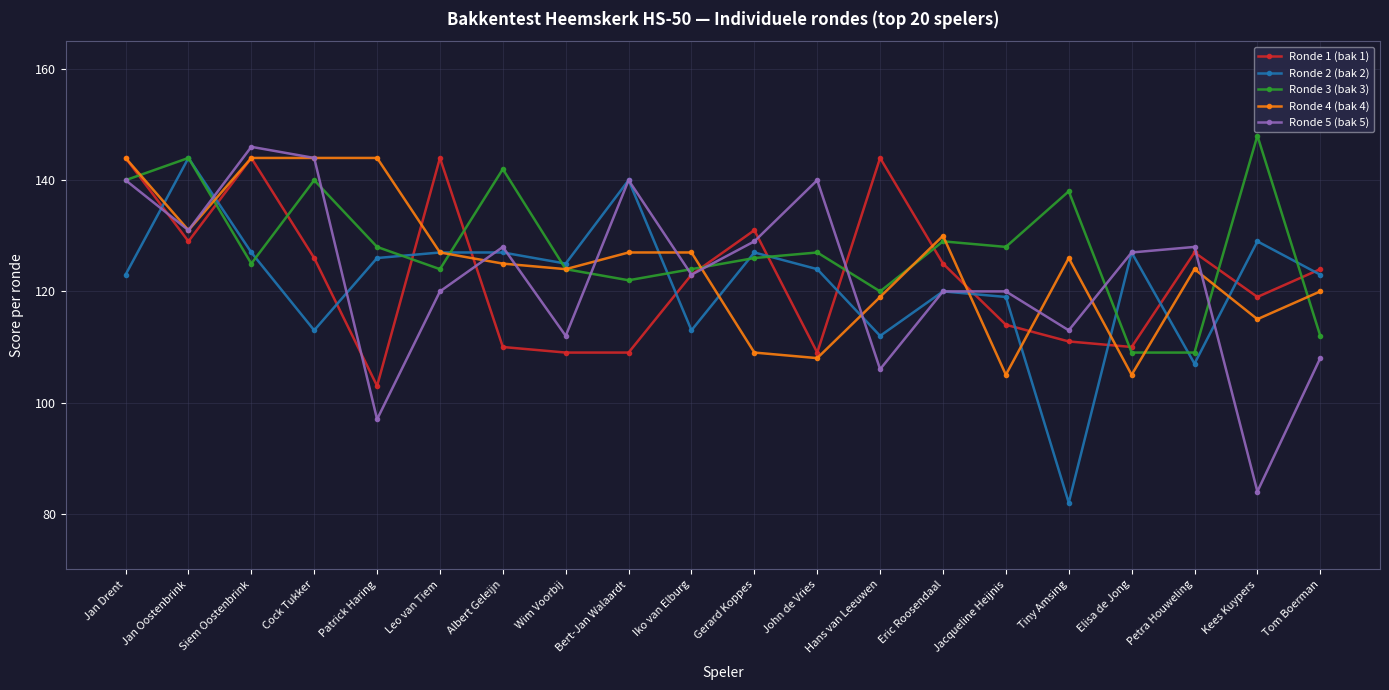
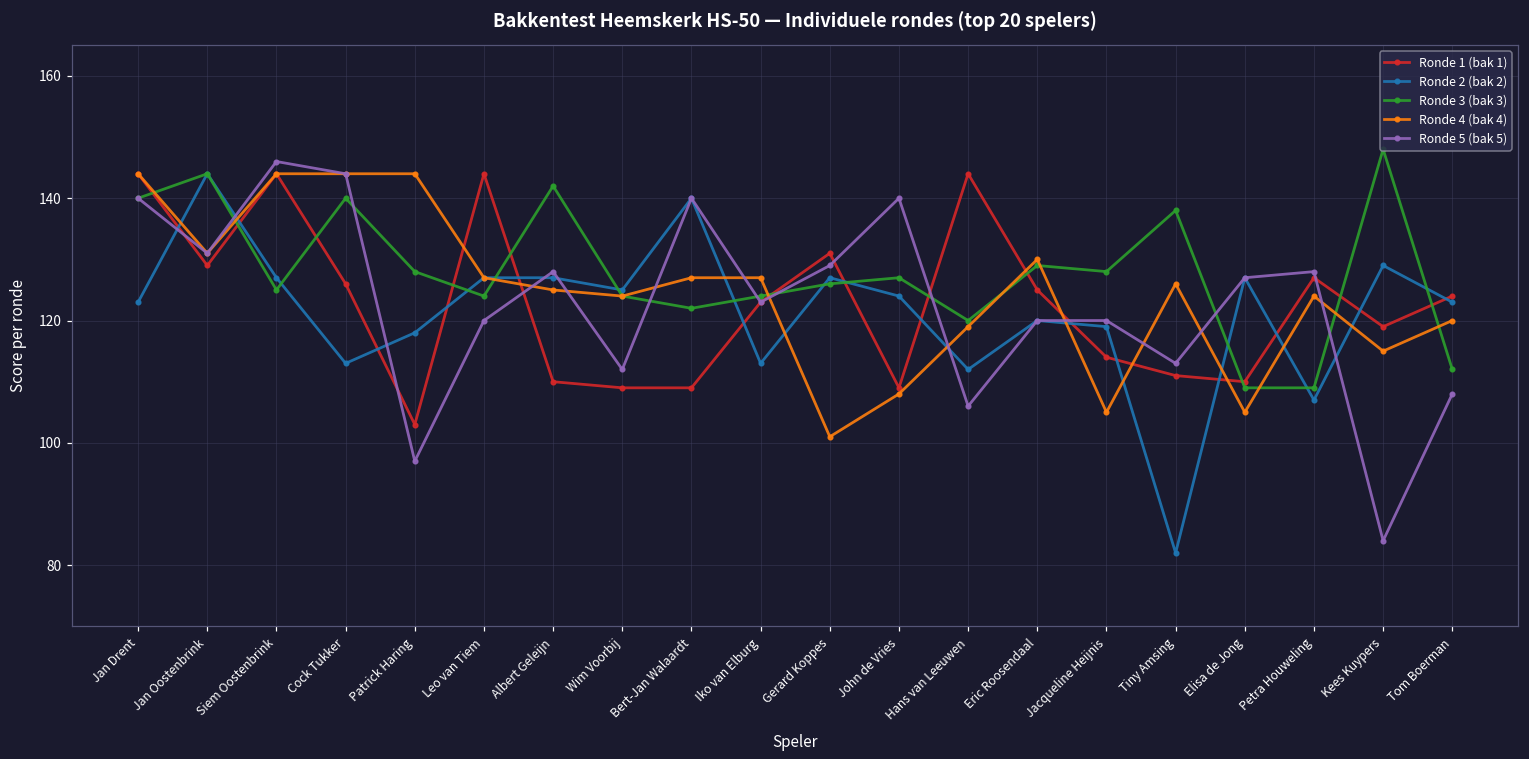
  {
    "Ronde 1 (bak 1)": {
      "Jan Oostenbrink": 129,
      "Cock Tukker": 126,
      "Patrick Haring": 103,
      "Leo van Tiem": 144,
      "Albert Geleijn": 110,
      "Wim Voorbij": 109,
      "Bert-Jan Walaardt": 109,
      "Gerard Koppes": 131,
      "John de Vries": 109,
      "Hans van Leeuwen": 144,
      "Eric Roosendaal": 125,
      "Jacqueline Heijnis": 114,
      "Tiny Amsing": 111,
      "Elisa de Jong": 110,
      "Petra Houweling": 127,
      "Kees Kuypers": 119,
      "Tom Boerman": 124
    },
    "Ronde 2 (bak 2)": {
      "Jan Drent": 123,
      "Siem Oostenbrink": 127,
      "Cock Tukker": 113,
-     "Patrick Haring": 126,
+     "Patrick Haring": 118,
      "Albert Geleijn": 127,
      "Wim Voorbij": 125,
      "Iko van Elburg": 113,
      "Gerard Koppes": 127,
      "John de Vries": 124,
      "Hans van Leeuwen": 112,
      "Jacqueline Heijnis": 119,
      "Tiny Amsing": 82,
      "Petra Houweling": 107,
      "Kees Kuypers": 129,
      "Tom Boerman": 123
    },
    "Ronde 3 (bak 3)": {
      "Siem Oostenbrink": 125,
      "Cock Tukker": 140,
      "Patrick Haring": 128,
      "Leo van Tiem": 124,
      "Albert Geleijn": 142,
      "Bert-Jan Walaardt": 122,
      "Iko van Elburg": 124,
      "Gerard Koppes": 126,
      "John de Vries": 127,
      "Hans van Leeuwen": 120,
      "Eric Roosendaal": 129,
      "Jacqueline Heijnis": 128,
      "Tiny Amsing": 138,
      "Elisa de Jong": 109,
      "Petra Houweling": 109,
      "Kees Kuypers": 148,
      "Tom Boerman": 112
    },
    "Ronde 4 (bak 4)": {
      "Patrick Haring": 144,
      "Albert Geleijn": 125,
      "Bert-Jan Walaardt": 127,
      "Iko van Elburg": 127,
-     "Gerard Koppes": 109,
+     "Gerard Koppes": 101,
      "John de Vries": 108,
      "Hans van Leeuwen": 119,
      "Eric Roosendaal": 130,
      "Jacqueline Heijnis": 105,
      "Tiny Amsing": 126,
      "Elisa de Jong": 105,
      "Petra Houweling": 124,
      "Kees Kuypers": 115,
      "Tom Boerman": 120
    },
    "Ronde 5 (bak 5)": {
      "Siem Oostenbrink": 146,
      "Patrick Haring": 97,
      "Leo van Tiem": 120,
      "Albert Geleijn": 128,
      "Wim Voorbij": 112,
      "Gerard Koppes": 129,
      "John de Vries": 140,
      "Hans van Leeuwen": 106,
      "Jacqueline Heijnis": 120,
      "Tiny Amsing": 113,
      "Petra Houweling": 128,
      "Kees Kuypers": 84,
      "Tom Boerman": 108
    }
  }
